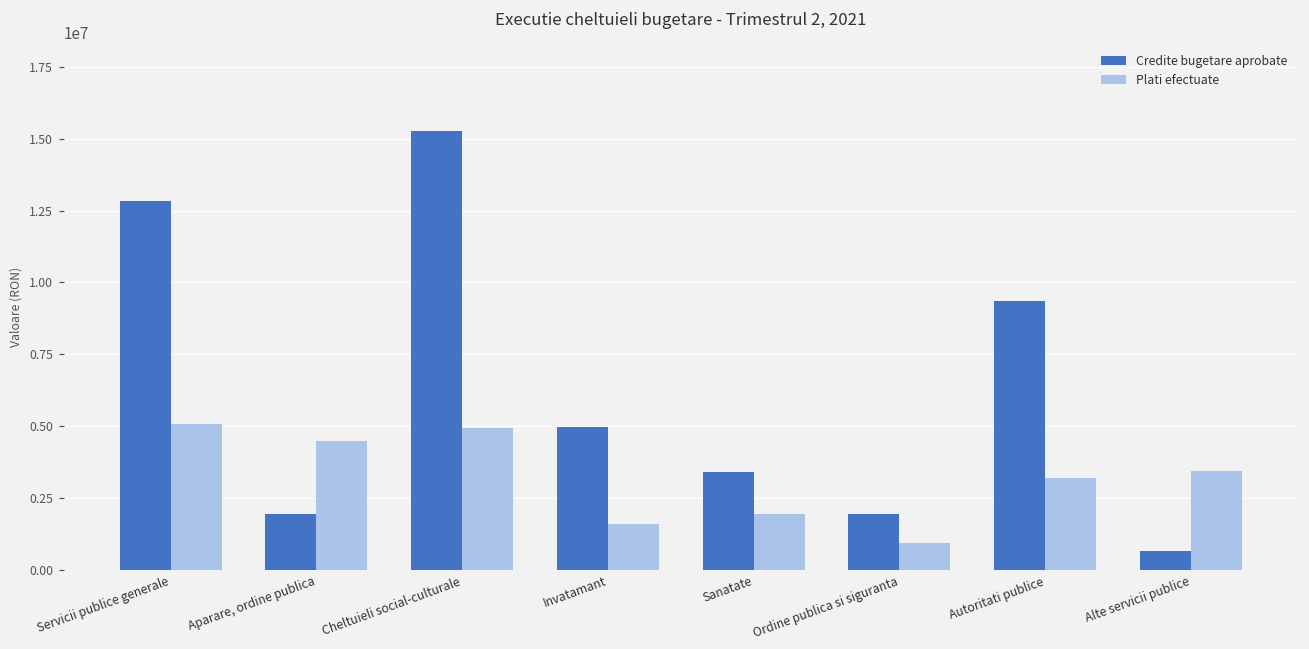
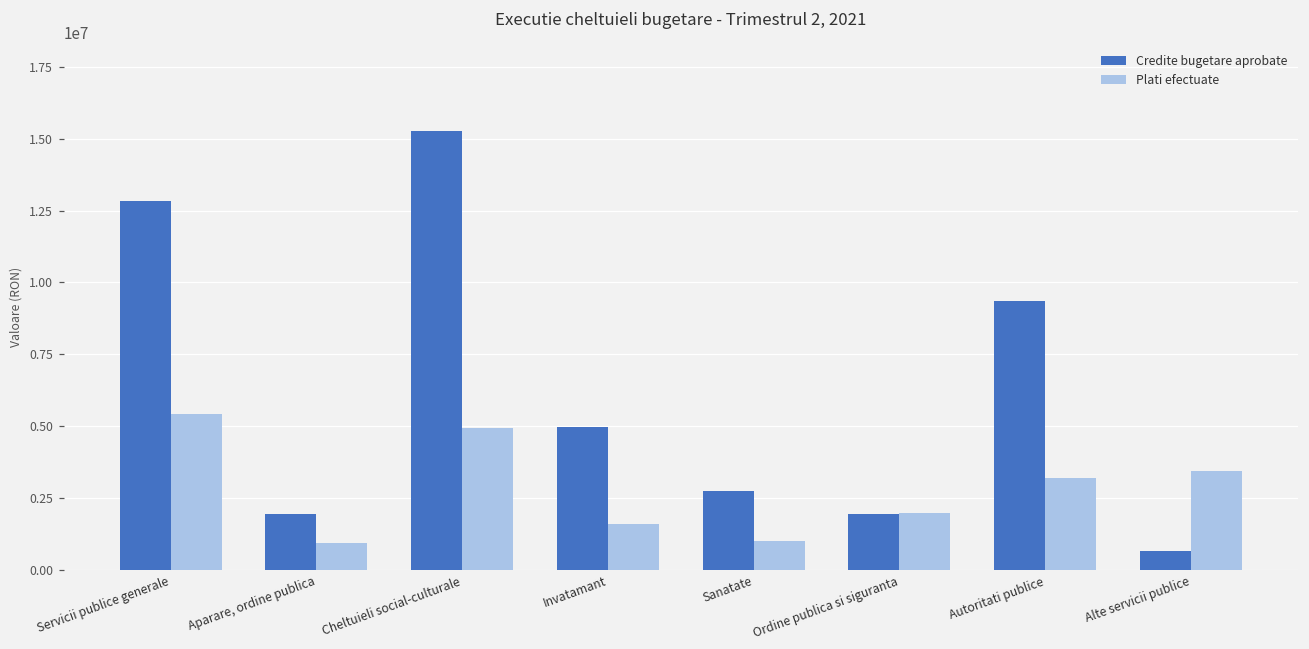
  {
    "Credite bugetare aprobate": {
      "Servicii publice generale": 12900000,
      "Aparare, ordine publica": 1900000,
      "Cheltuieli social-culturale": 15300000,
      "Invatamant": 5000000,
-     "Sanatate": 3400000,
+     "Sanatate": 2700000,
      "Ordine publica si siguranta": 1900000,
      "Autoritati publice": 9400000,
      "Alte servicii publice": 700000
    },
    "Plati efectuate": {
-     "Servicii publice generale": 5100000,
-     "Aparare, ordine publica": 4500000,
+     "Servicii publice generale": 5400000,
+     "Aparare, ordine publica": 900000,
      "Cheltuieli social-culturale": 4900000,
      "Invatamant": 1600000,
-     "Sanatate": 1900000,
-     "Ordine publica si siguranta": 900000,
+     "Sanatate": 1000000,
+     "Ordine publica si siguranta": 2000000,
      "Autoritati publice": 3200000,
      "Alte servicii publice": 3400000
    }
  }
